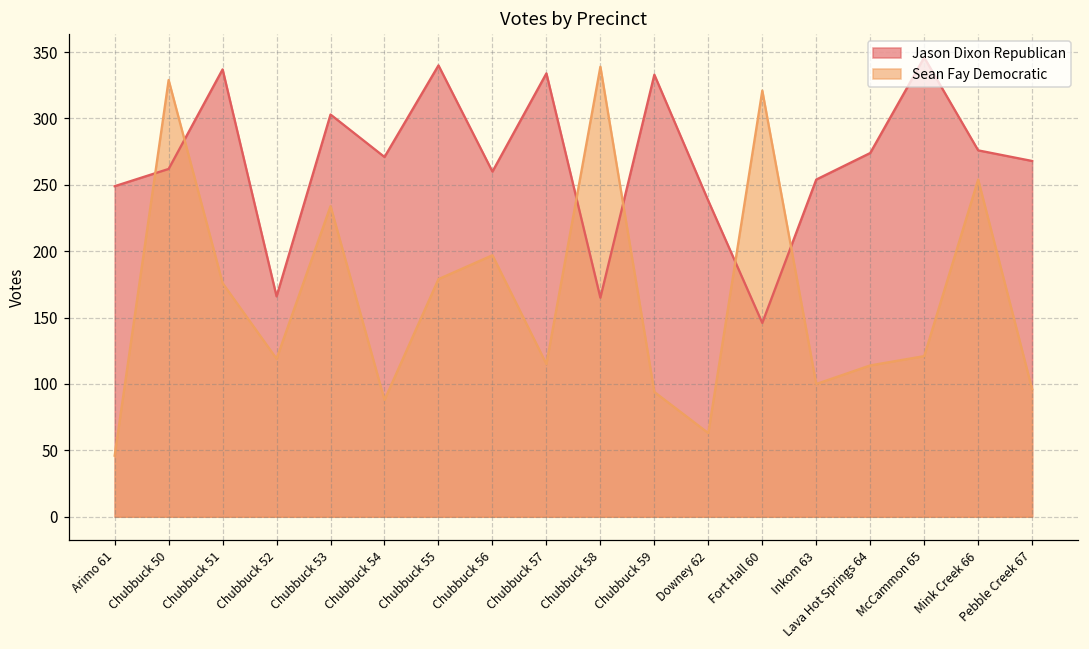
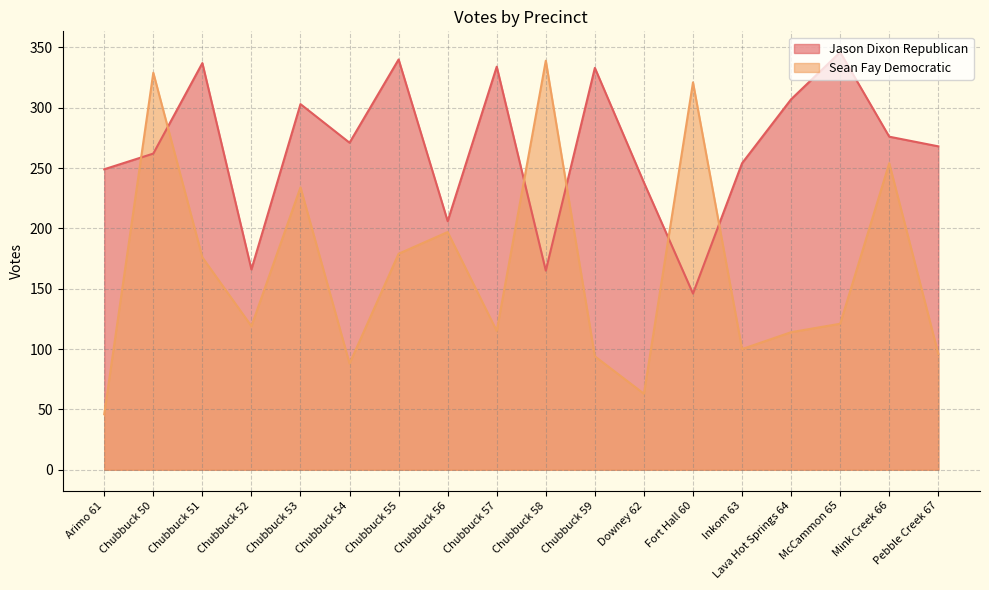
  {
    "Jason Dixon Republican": {
      "Arimo 61": 249,
      "Chubbuck 50": 262,
      "Chubbuck 51": 337,
      "Chubbuck 52": 166,
      "Chubbuck 53": 303,
      "Chubbuck 54": 271,
      "Chubbuck 55": 340,
-     "Chubbuck 56": 260,
+     "Chubbuck 56": 206,
      "Chubbuck 57": 334,
      "Chubbuck 58": 165,
      "Chubbuck 59": 333,
      "Downey 62": 238,
      "Fort Hall 60": 146,
      "Inkom 63": 254,
-     "Lava Hot Springs 64": 274,
+     "Lava Hot Springs 64": 307,
      "Mink Creek 66": 276,
      "Pebble Creek 67": 268
    },
    "Sean Fay Democratic": {
      "Arimo 61": 46,
      "Chubbuck 50": 329,
      "Chubbuck 51": 176,
      "Chubbuck 52": 119,
      "Chubbuck 53": 234,
      "Chubbuck 54": 88,
      "Chubbuck 55": 179,
      "Chubbuck 56": 197,
      "Chubbuck 57": 115,
      "Chubbuck 58": 339,
      "Chubbuck 59": 94,
      "Downey 62": 63,
      "Fort Hall 60": 321,
      "Inkom 63": 100,
      "Lava Hot Springs 64": 114,
      "McCammon 65": 121,
      "Mink Creek 66": 254,
      "Pebble Creek 67": 96
    }
  }
